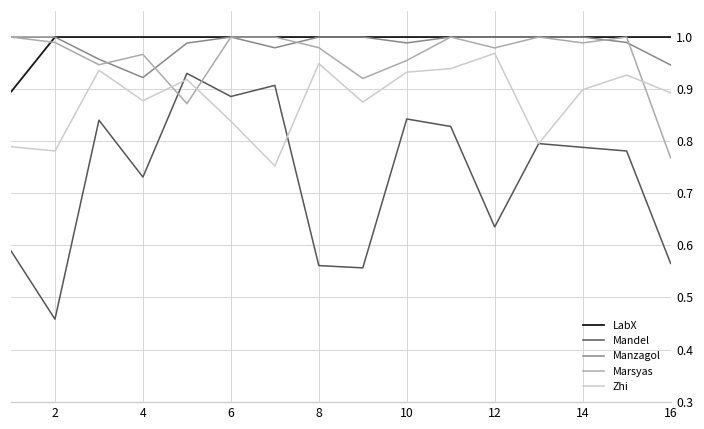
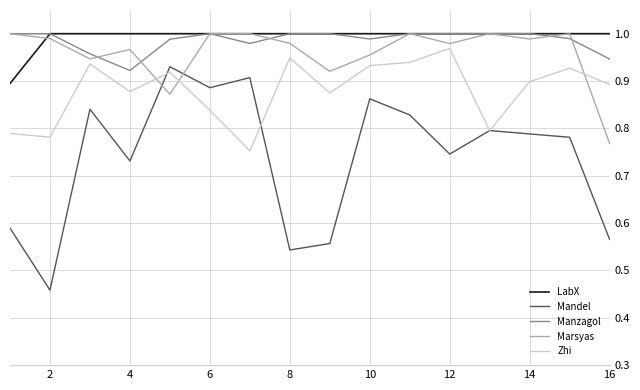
  {
    "LabX": {
      "4": 1.00,
      "10": 1.00,
      "16": 1.00
    },
    "Mandel": {
      "2": 0.46,
      "4": 0.73,
      "6": 0.89,
-     "8": 0.56,
-     "10": 0.84,
-     "12": 0.64,
+     "8": 0.54,
+     "10": 0.86,
+     "12": 0.75,
      "14": 0.79,
      "16": 0.57
    }
  }
